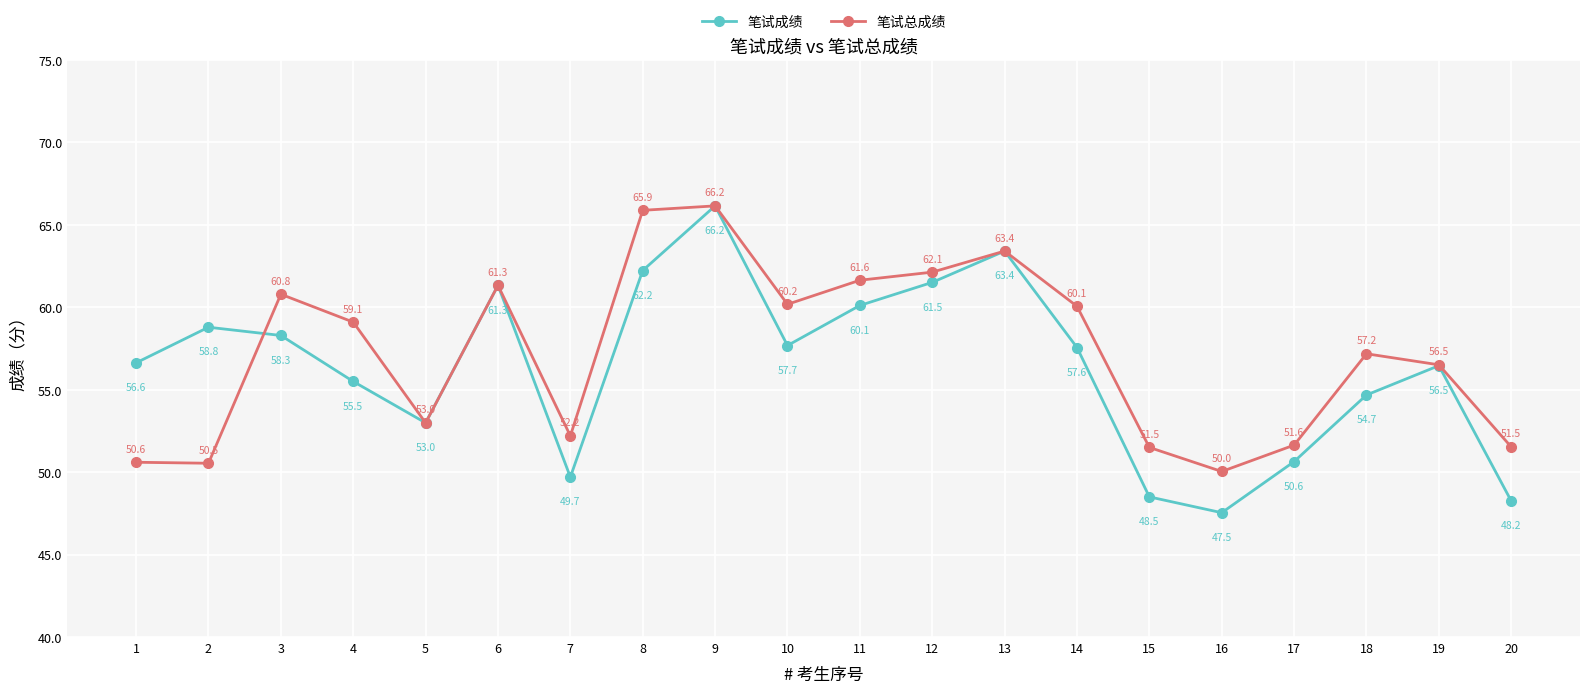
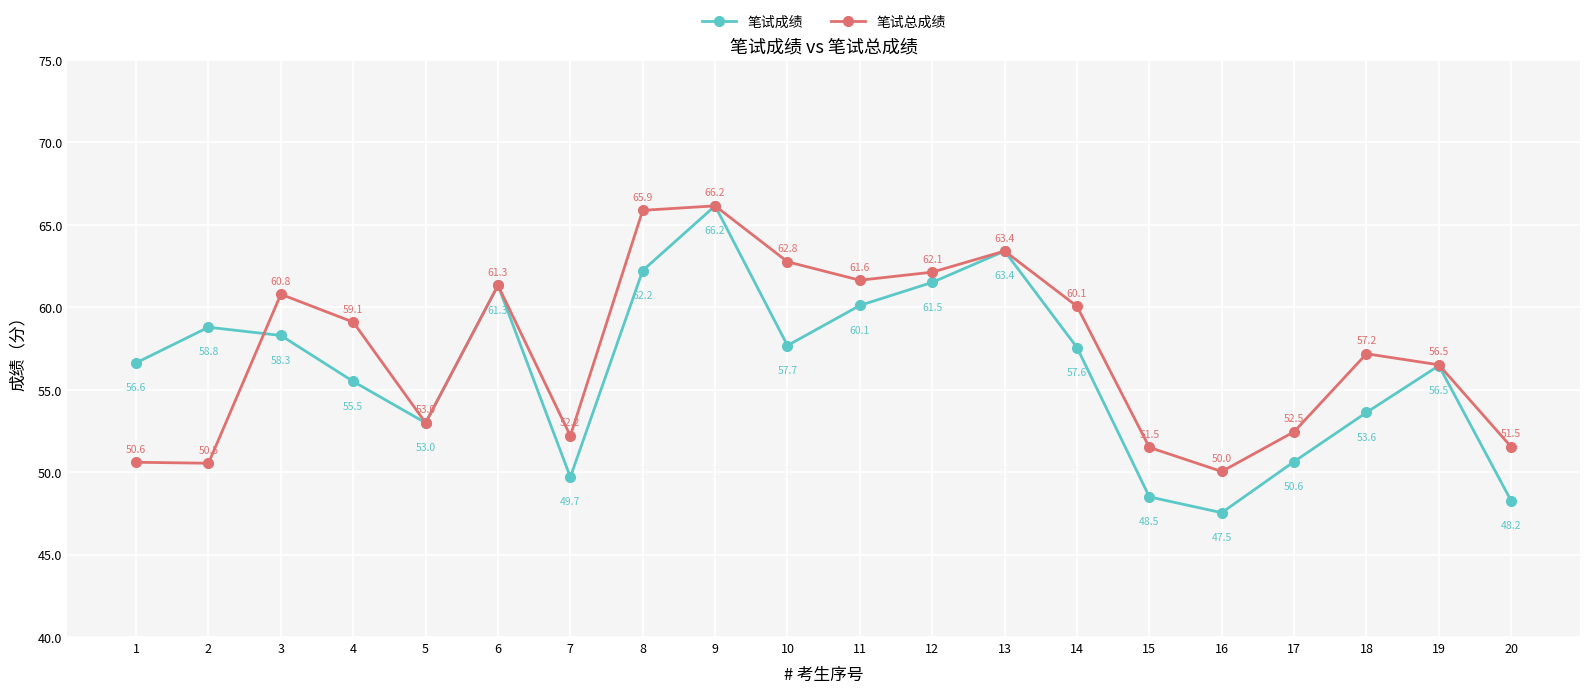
  {
    "笔试成绩": {
      "1": 56.6,
      "2": 58.8,
      "3": 58.3,
      "4": 55.5,
      "7": 49.7,
      "8": 62.2,
      "10": 57.7,
      "11": 60.1,
      "12": 61.5,
      "14": 57.6,
      "15": 48.5,
      "16": 47.5,
      "17": 50.6,
-     "18": 54.7,
+     "18": 53.6,
      "20": 48.2
    },
    "笔试总成绩": {
      "1": 50.6,
      "2": 50.5,
      "3": 60.8,
      "4": 59.1,
      "7": 52.2,
      "8": 65.9,
-     "10": 60.2,
+     "10": 62.8,
      "11": 61.6,
      "12": 62.1,
      "14": 60.1,
      "15": 51.5,
      "16": 50.0,
-     "17": 51.6,
+     "17": 52.5,
      "18": 57.2,
      "20": 51.5
    }
  }
